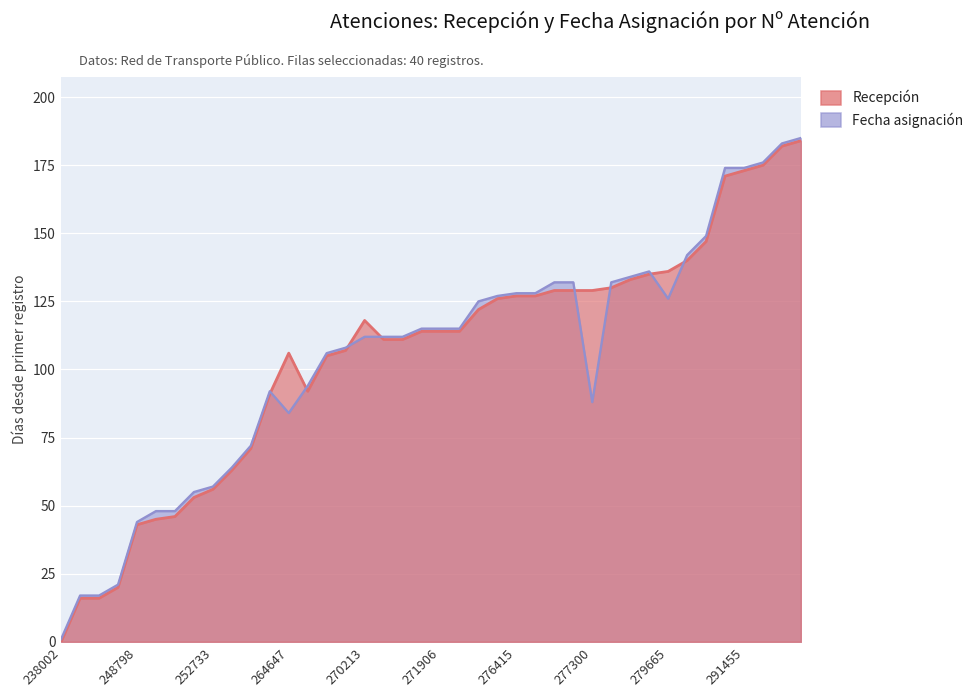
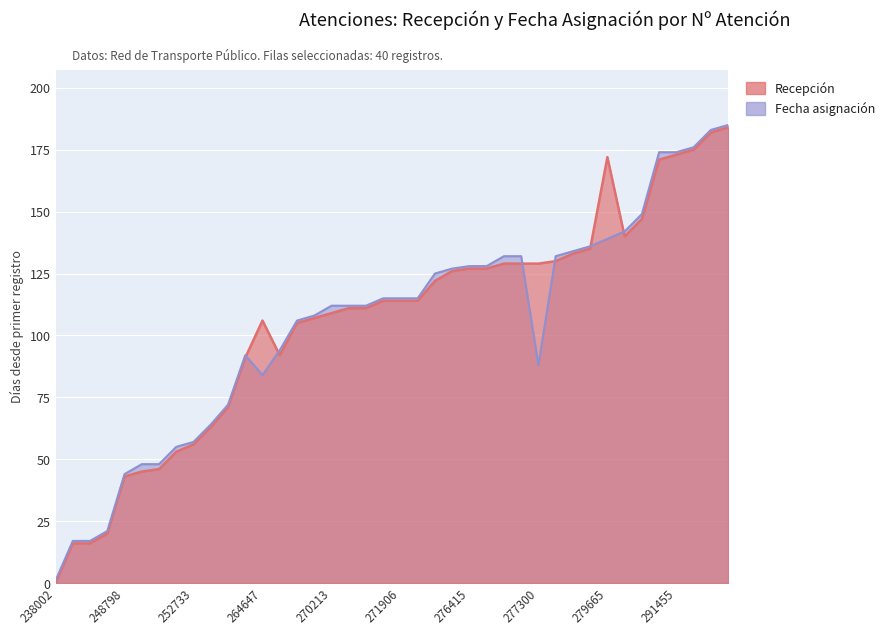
  {
    "Fecha asignación": {
      "264647": 84,
      "270213": 112,
      "277300": 88,
-     "279665": 126
+     "279665": 139
    },
    "Recepción": {
      "264647": 106,
-     "270213": 118,
+     "270213": 109,
      "277300": 129,
-     "279665": 136
+     "279665": 172
    }
  }
